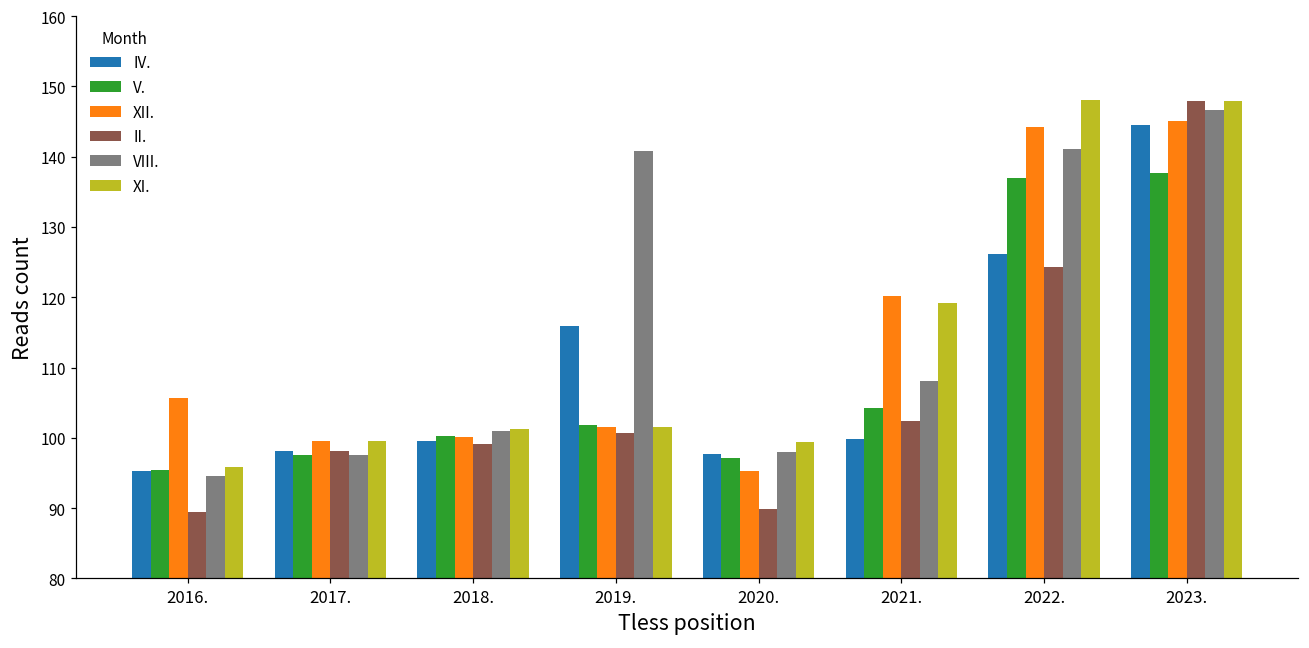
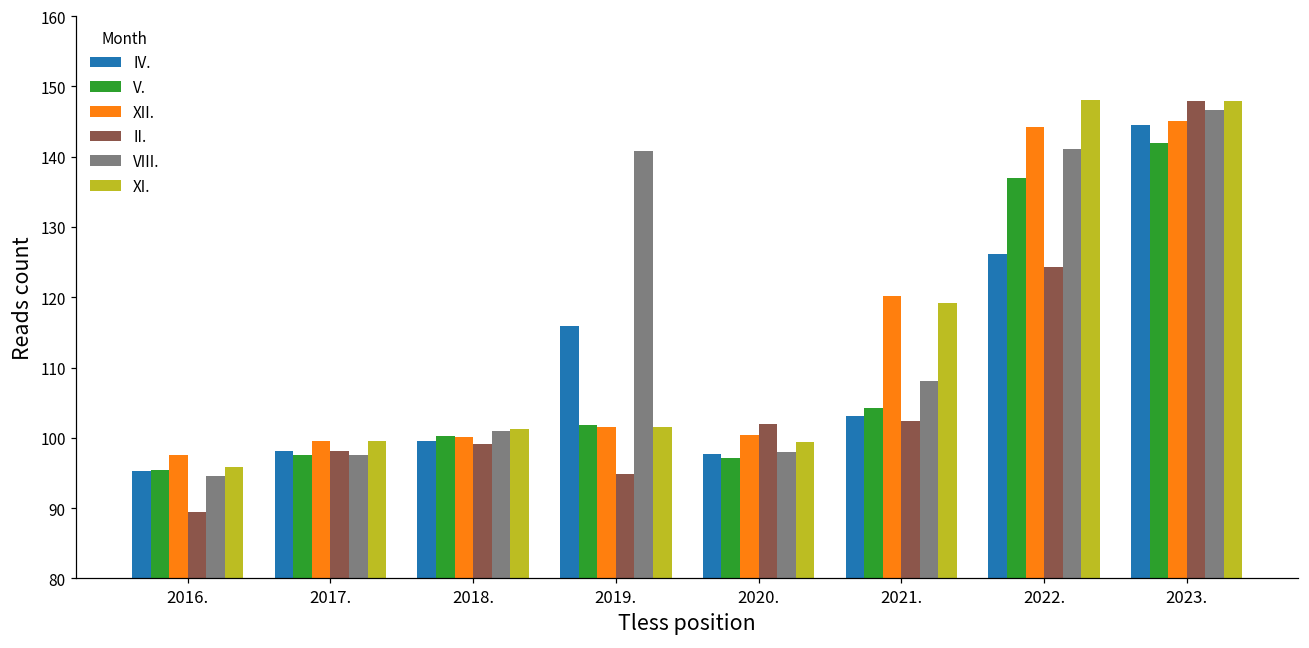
  {
    "IV.": {
      "2016.": 95,
      "2017.": 98,
      "2018.": 100,
      "2019.": 116,
      "2020.": 98,
-     "2021.": 100,
+     "2021.": 103,
      "2022.": 126,
      "2023.": 145
    },
    "V.": {
      "2016.": 95,
      "2017.": 98,
      "2018.": 100,
      "2019.": 102,
      "2020.": 97,
      "2021.": 104,
      "2022.": 137,
-     "2023.": 138
+     "2023.": 142
    },
    "XII.": {
-     "2016.": 106,
+     "2016.": 98,
      "2017.": 100,
      "2018.": 100,
      "2019.": 102,
-     "2020.": 95,
+     "2020.": 100,
      "2021.": 120,
      "2022.": 144,
      "2023.": 145
    },
    "II.": {
      "2016.": 89,
      "2017.": 98,
      "2018.": 99,
-     "2019.": 101,
-     "2020.": 90,
+     "2019.": 95,
+     "2020.": 102,
      "2021.": 102,
      "2022.": 124,
      "2023.": 148
    },
    "VIII.": {
      "2016.": 95,
      "2017.": 98,
      "2018.": 101,
      "2019.": 141,
      "2020.": 98,
      "2021.": 108,
      "2022.": 141,
      "2023.": 147
    },
    "XI.": {
      "2016.": 96,
      "2017.": 100,
      "2018.": 101,
      "2019.": 102,
      "2020.": 99,
      "2021.": 119,
      "2022.": 148,
      "2023.": 148
    }
  }
